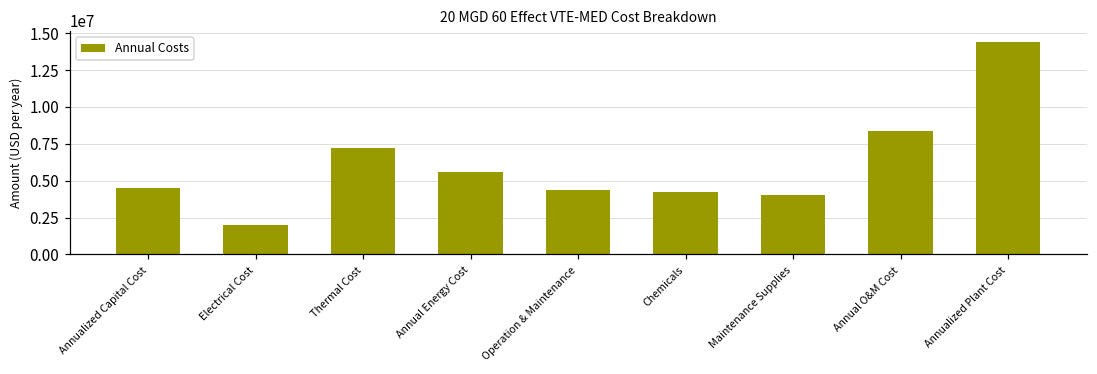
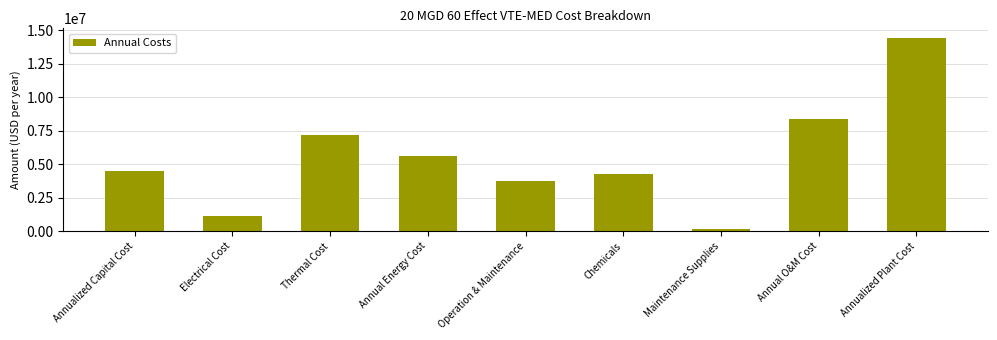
  {
    "Annualized Capital Cost": 4500000,
-   "Electrical Cost": 2000000,
+   "Electrical Cost": 1100000,
    "Thermal Cost": 7200000,
    "Annual Energy Cost": 5600000,
-   "Operation & Maintenance": 4400000,
+   "Operation & Maintenance": 3700000,
    "Chemicals": 4200000,
-   "Maintenance Supplies": 4000000,
+   "Maintenance Supplies": 100000,
    "Annual O&M Cost": 8400000,
    "Annualized Plant Cost": 14400000
  }
